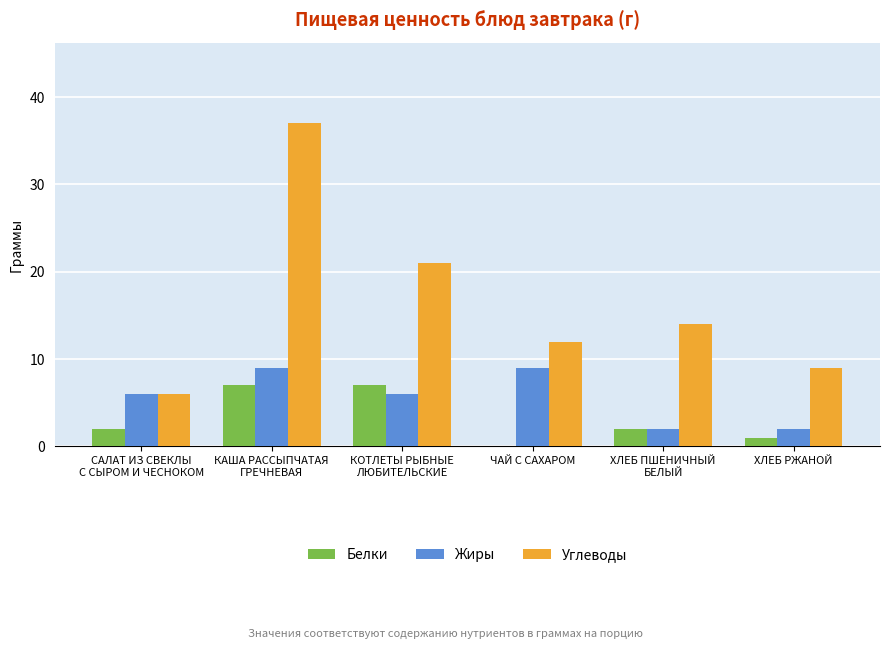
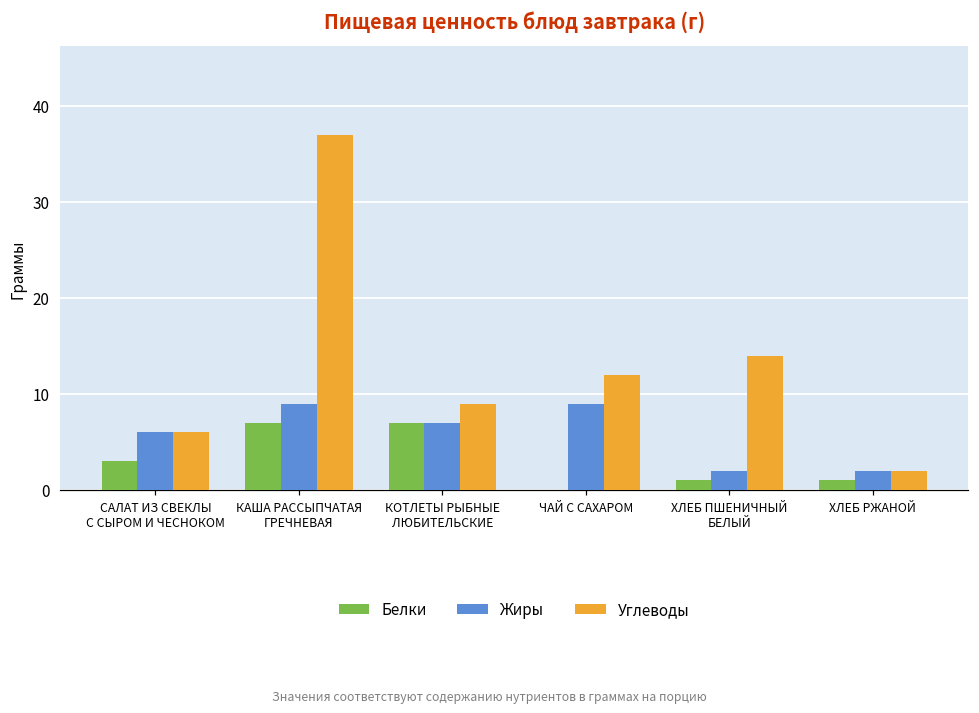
  {
    "Белки": {
-     "САЛАТ ИЗ СВЕКЛЫ С СЫРОМ И ЧЕСНОКОМ": 2,
+     "САЛАТ ИЗ СВЕКЛЫ С СЫРОМ И ЧЕСНОКОМ": 3,
      "КАША РАССЫПЧАТАЯ ГРЕЧНЕВАЯ": 7,
      "КОТЛЕТЫ РЫБНЫЕ ЛЮБИТЕЛЬСКИЕ": 7,
      "ЧАЙ С САХАРОМ": 0,
-     "ХЛЕБ ПШЕНИЧНЫЙ БЕЛЫЙ": 2,
+     "ХЛЕБ ПШЕНИЧНЫЙ БЕЛЫЙ": 1,
      "ХЛЕБ РЖАНОЙ": 1
    },
    "Жиры": {
      "САЛАТ ИЗ СВЕКЛЫ С СЫРОМ И ЧЕСНОКОМ": 6,
      "КАША РАССЫПЧАТАЯ ГРЕЧНЕВАЯ": 9,
-     "КОТЛЕТЫ РЫБНЫЕ ЛЮБИТЕЛЬСКИЕ": 6,
+     "КОТЛЕТЫ РЫБНЫЕ ЛЮБИТЕЛЬСКИЕ": 7,
      "ЧАЙ С САХАРОМ": 9,
      "ХЛЕБ ПШЕНИЧНЫЙ БЕЛЫЙ": 2,
      "ХЛЕБ РЖАНОЙ": 2
    },
    "Углеводы": {
      "САЛАТ ИЗ СВЕКЛЫ С СЫРОМ И ЧЕСНОКОМ": 6,
      "КАША РАССЫПЧАТАЯ ГРЕЧНЕВАЯ": 37,
-     "КОТЛЕТЫ РЫБНЫЕ ЛЮБИТЕЛЬСКИЕ": 21,
+     "КОТЛЕТЫ РЫБНЫЕ ЛЮБИТЕЛЬСКИЕ": 9,
      "ЧАЙ С САХАРОМ": 12,
      "ХЛЕБ ПШЕНИЧНЫЙ БЕЛЫЙ": 14,
-     "ХЛЕБ РЖАНОЙ": 9
+     "ХЛЕБ РЖАНОЙ": 2
    }
  }
